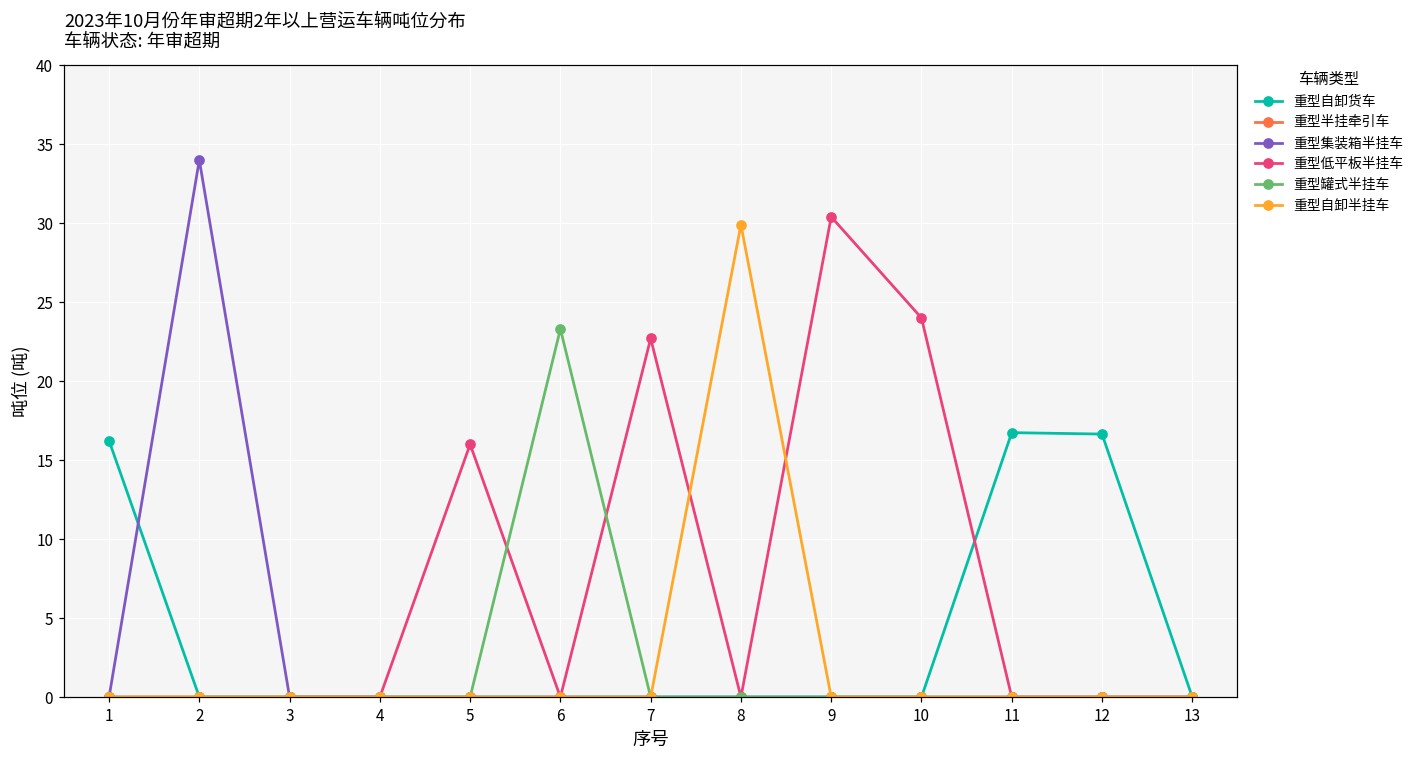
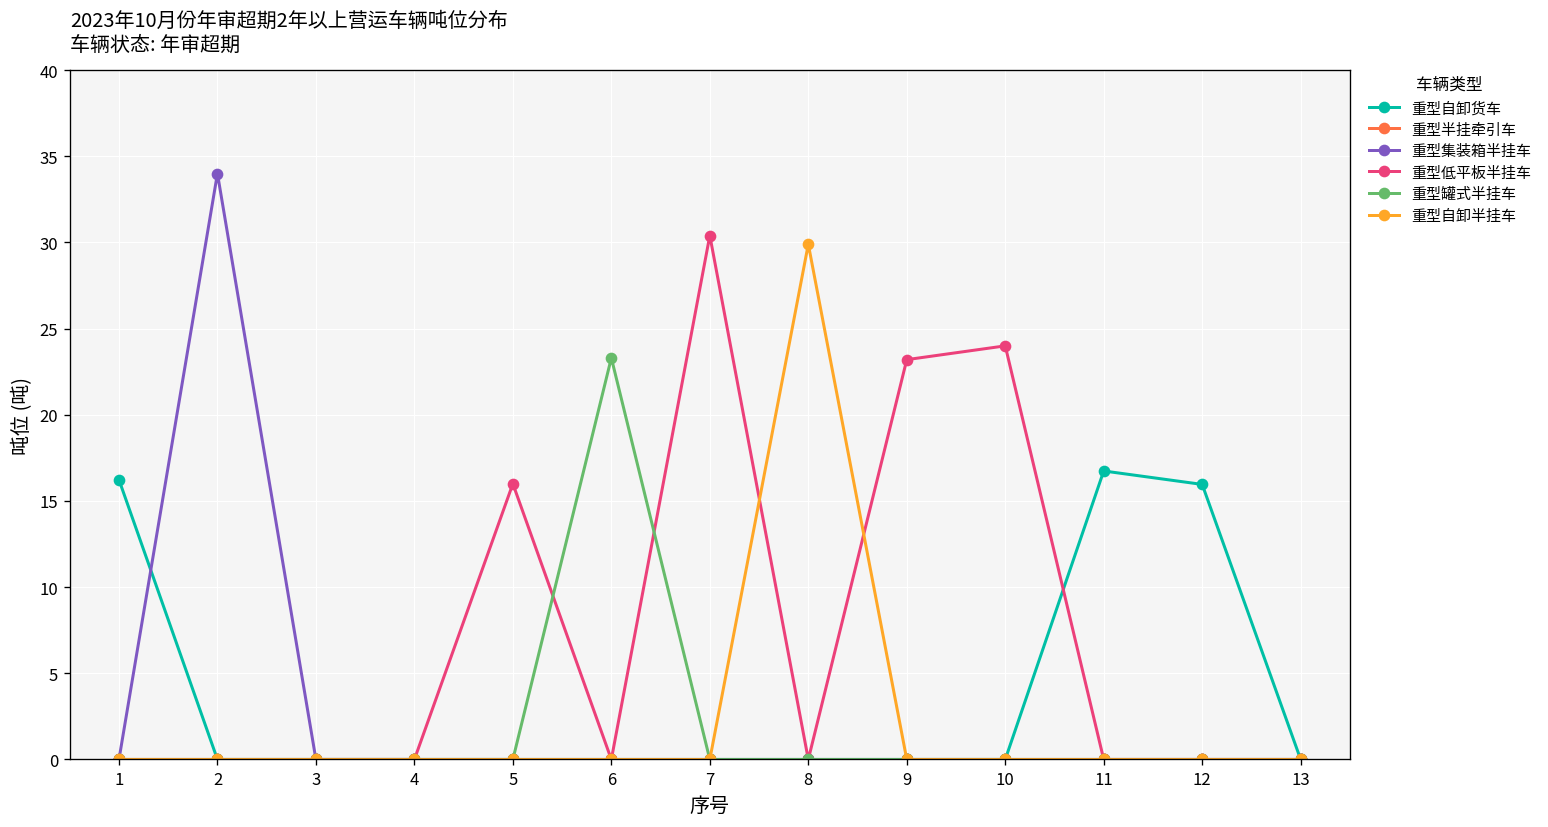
  {
    "重型自卸货车": {
      "1": 16.2,
      "11": 16.7,
-     "12": 16.7
+     "12": 16.0
    },
    "重型集装箱半挂车": {
      "2": 34.0
    },
    "重型低平板半挂车": {
      "5": 16.0,
-     "7": 22.7,
-     "9": 30.4,
+     "7": 30.4,
+     "9": 23.2,
      "10": 24.0
    },
    "重型罐式半挂车": {
      "6": 23.3
    },
    "重型自卸半挂车": {
      "8": 29.9
    }
  }
